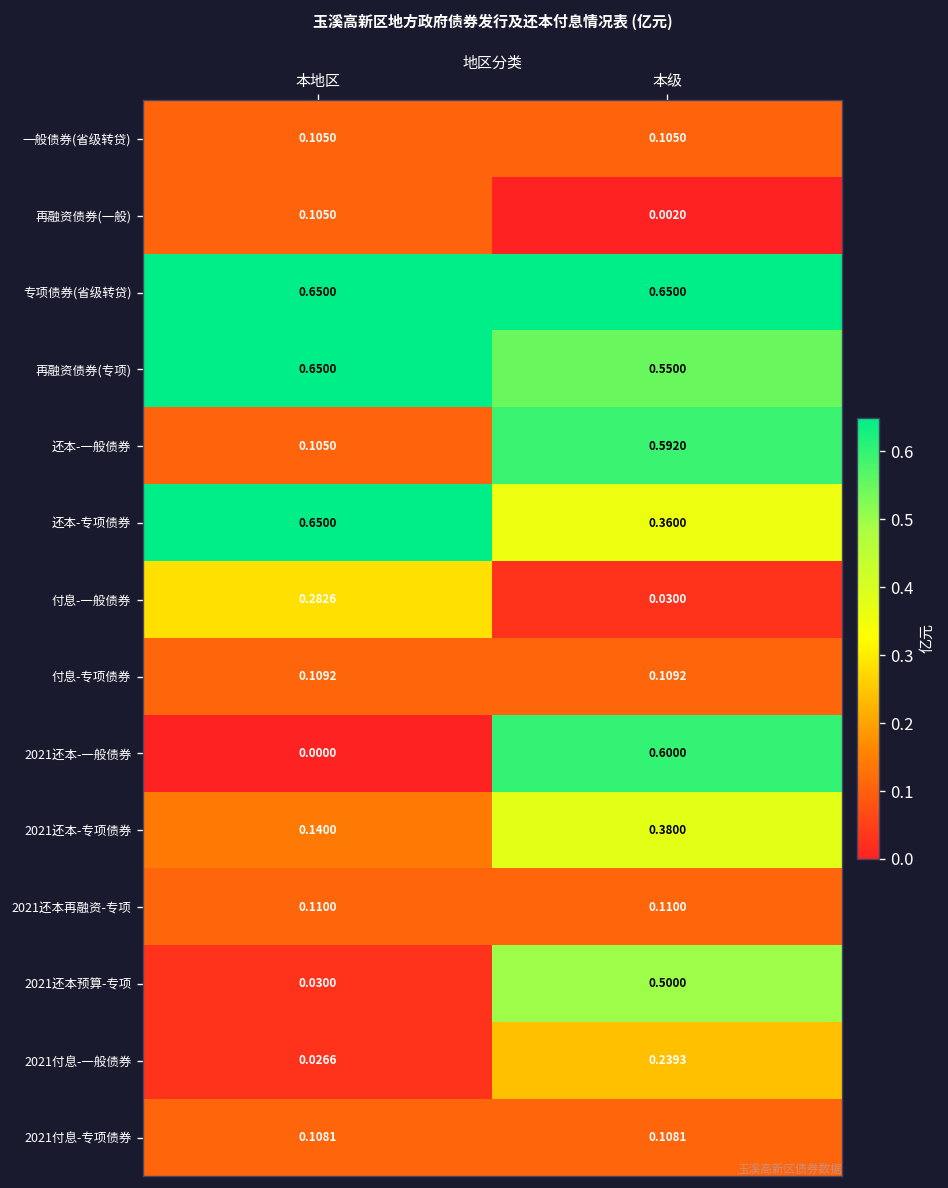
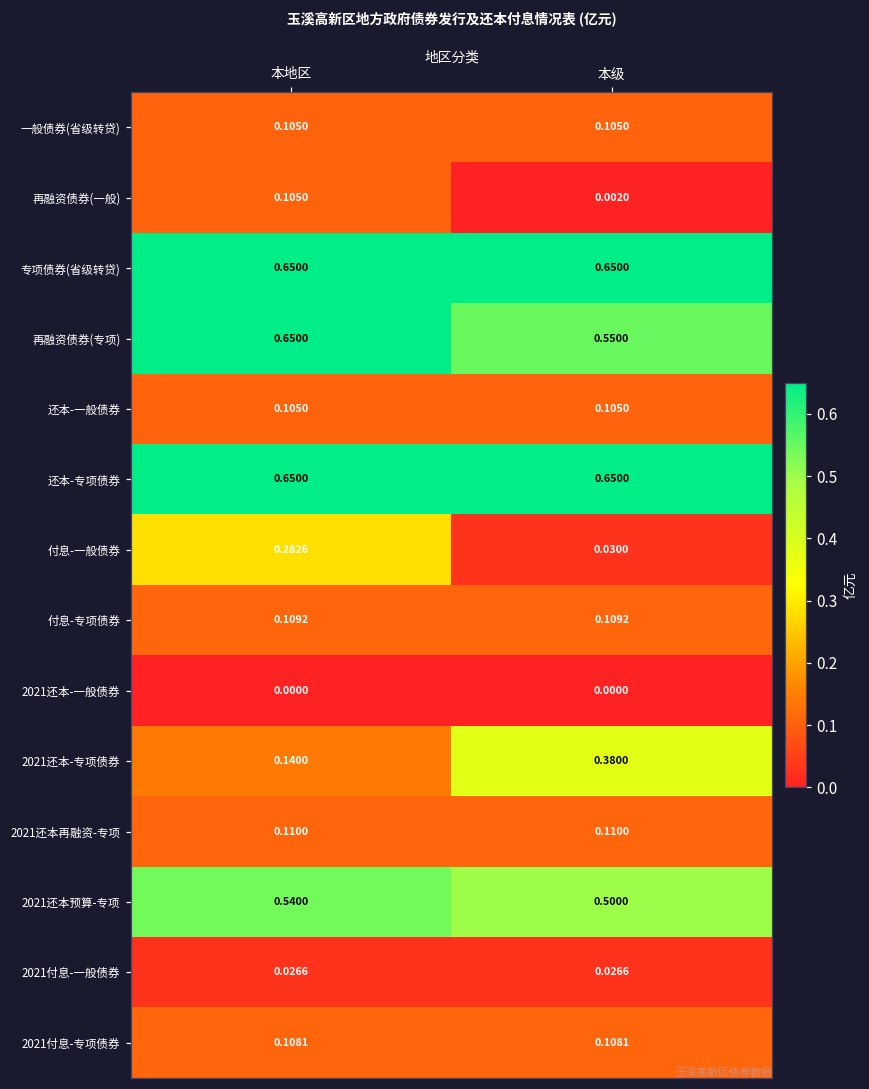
  {
    "一般债券(省级转贷)": {
      "本地区": 0.1050,
      "本级": 0.1050
    },
    "再融资债券(一般)": {
      "本地区": 0.1050,
      "本级": 0.0020
    },
    "专项债券(省级转贷)": {
      "本地区": 0.6500,
      "本级": 0.6500
    },
    "再融资债券(专项)": {
      "本地区": 0.6500,
      "本级": 0.5500
    },
    "还本-一般债券": {
      "本地区": 0.1050,
-     "本级": 0.5920
+     "本级": 0.1050
    },
    "还本-专项债券": {
      "本地区": 0.6500,
-     "本级": 0.3600
+     "本级": 0.6500
    },
    "付息-一般债券": {
      "本地区": 0.2826,
      "本级": 0.0300
    },
    "付息-专项债券": {
      "本地区": 0.1092,
      "本级": 0.1092
    },
    "2021还本-一般债券": {
      "本地区": 0.0000,
-     "本级": 0.6000
+     "本级": 0.0000
    },
    "2021还本-专项债券": {
      "本地区": 0.1400,
      "本级": 0.3800
    },
    "2021还本再融资-专项": {
      "本地区": 0.1100,
      "本级": 0.1100
    },
    "2021还本预算-专项": {
-     "本地区": 0.0300,
+     "本地区": 0.5400,
      "本级": 0.5000
    },
    "2021付息-一般债券": {
      "本地区": 0.0266,
-     "本级": 0.2393
+     "本级": 0.0266
    },
    "2021付息-专项债券": {
      "本地区": 0.1081
    }
  }
